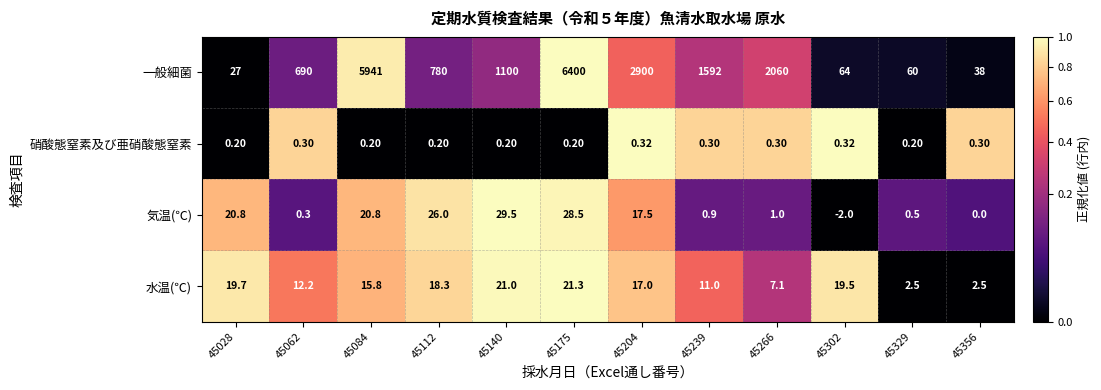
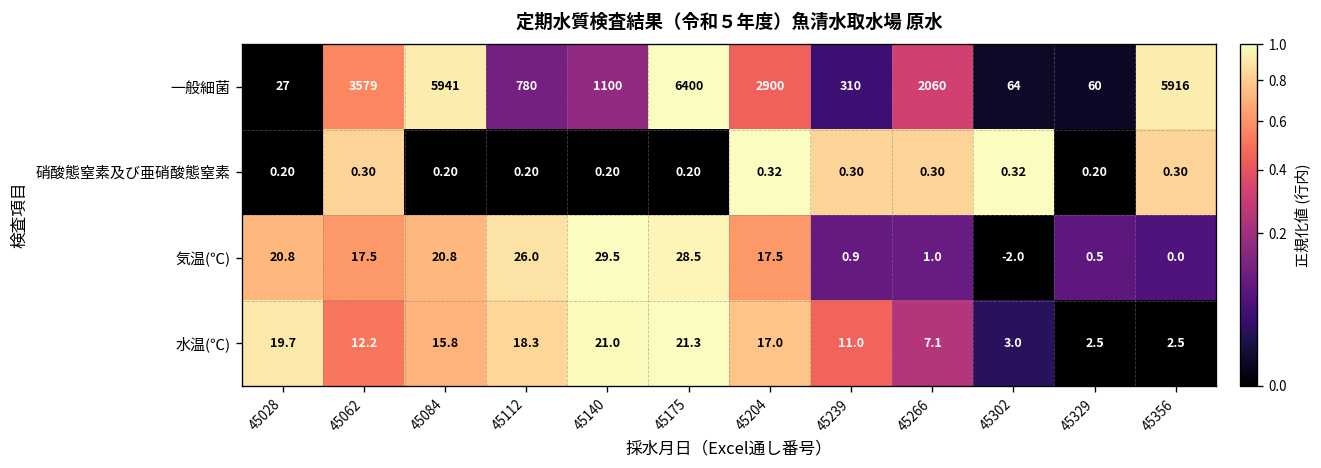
  {
    "一般細菌": {
      "45028": 27,
-     "45062": 690,
+     "45062": 3579,
      "45084": 5941,
      "45112": 780,
      "45140": 1100,
      "45175": 6400,
      "45204": 2900,
-     "45239": 1592,
+     "45239": 310,
      "45266": 2060,
      "45302": 64,
      "45329": 60,
-     "45356": 38
+     "45356": 5916
    },
    "硝酸態窒素及び亜硝酸態窒素": {
      "45028": 0.20,
      "45062": 0.30,
      "45084": 0.20,
      "45112": 0.20,
      "45140": 0.20,
      "45175": 0.20,
      "45204": 0.32,
      "45239": 0.30,
      "45266": 0.30,
      "45302": 0.32,
      "45329": 0.20,
      "45356": 0.30
    },
    "気温(℃)": {
      "45028": 20.8,
-     "45062": 0.3,
+     "45062": 17.5,
      "45084": 20.8,
      "45112": 26.0,
      "45140": 29.5,
      "45175": 28.5,
      "45204": 17.5,
      "45239": 0.9,
      "45266": 1.0,
      "45302": -2.0,
      "45329": 0.5,
      "45356": 0.0
    },
    "水温(℃)": {
      "45028": 19.7,
      "45062": 12.2,
      "45084": 15.8,
      "45112": 18.3,
      "45140": 21.0,
      "45175": 21.3,
      "45204": 17.0,
      "45239": 11.0,
      "45266": 7.1,
-     "45302": 19.5,
+     "45302": 3.0,
      "45329": 2.5,
      "45356": 2.5
    }
  }
